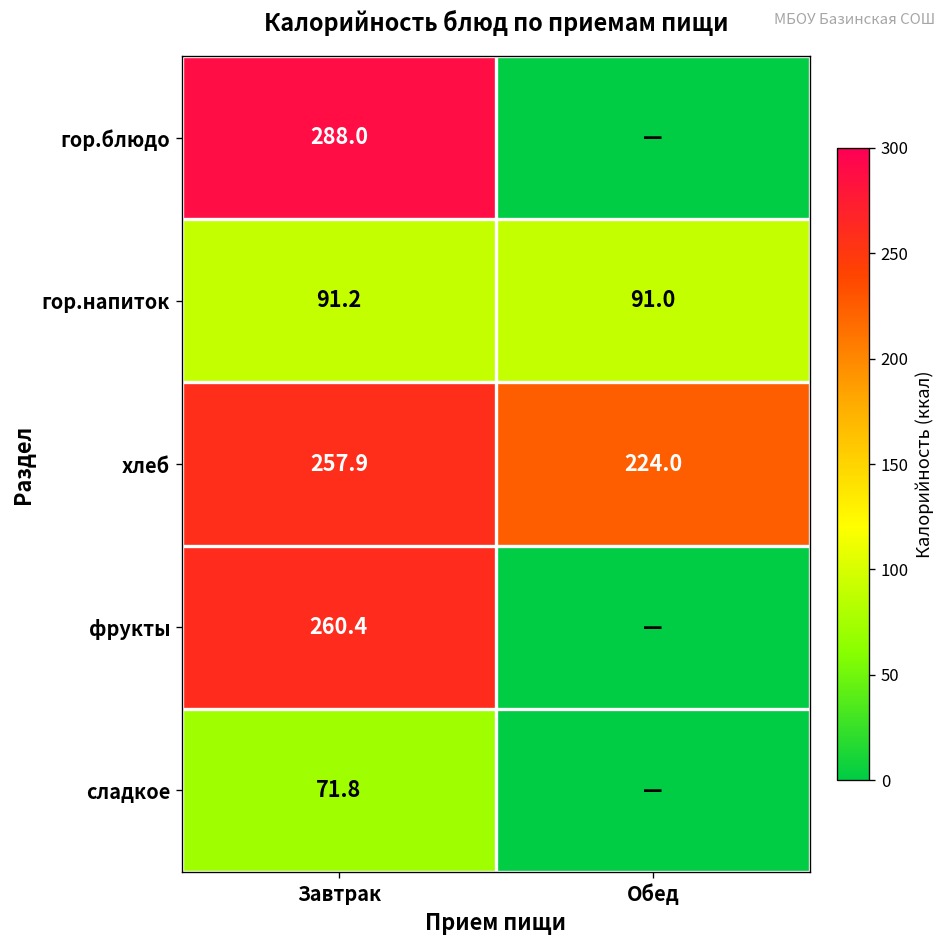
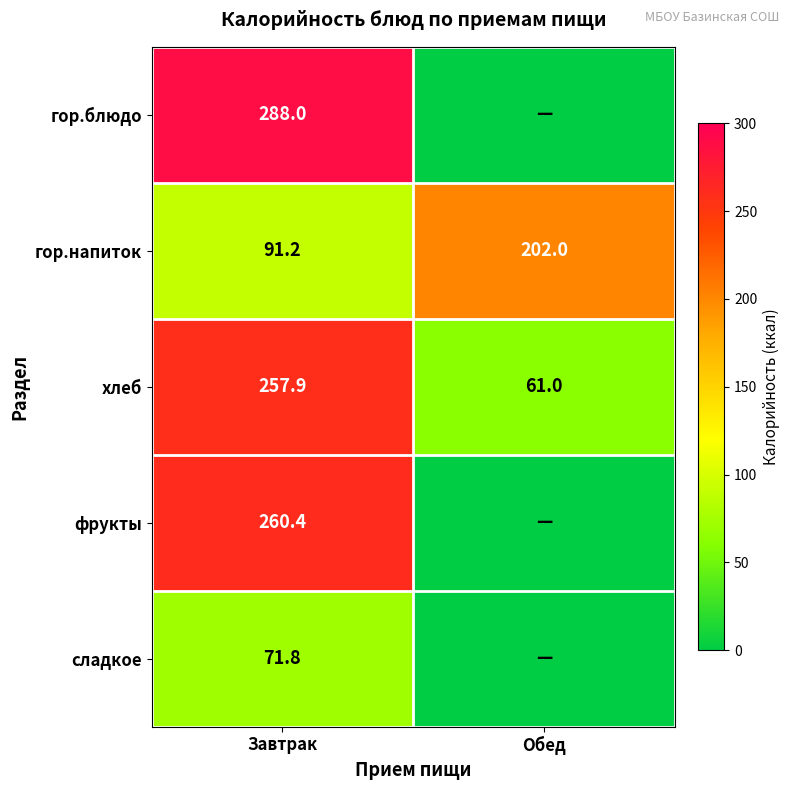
  {
    "гор.блюдо": {
      "Завтрак": 288.0
    },
    "гор.напиток": {
      "Завтрак": 91.2,
-     "Обед": 91.0
+     "Обед": 202.0
    },
    "хлеб": {
      "Завтрак": 257.9,
-     "Обед": 224.0
+     "Обед": 61.0
    },
    "фрукты": {
      "Завтрак": 260.4
    },
    "сладкое": {
      "Завтрак": 71.8
    }
  }
